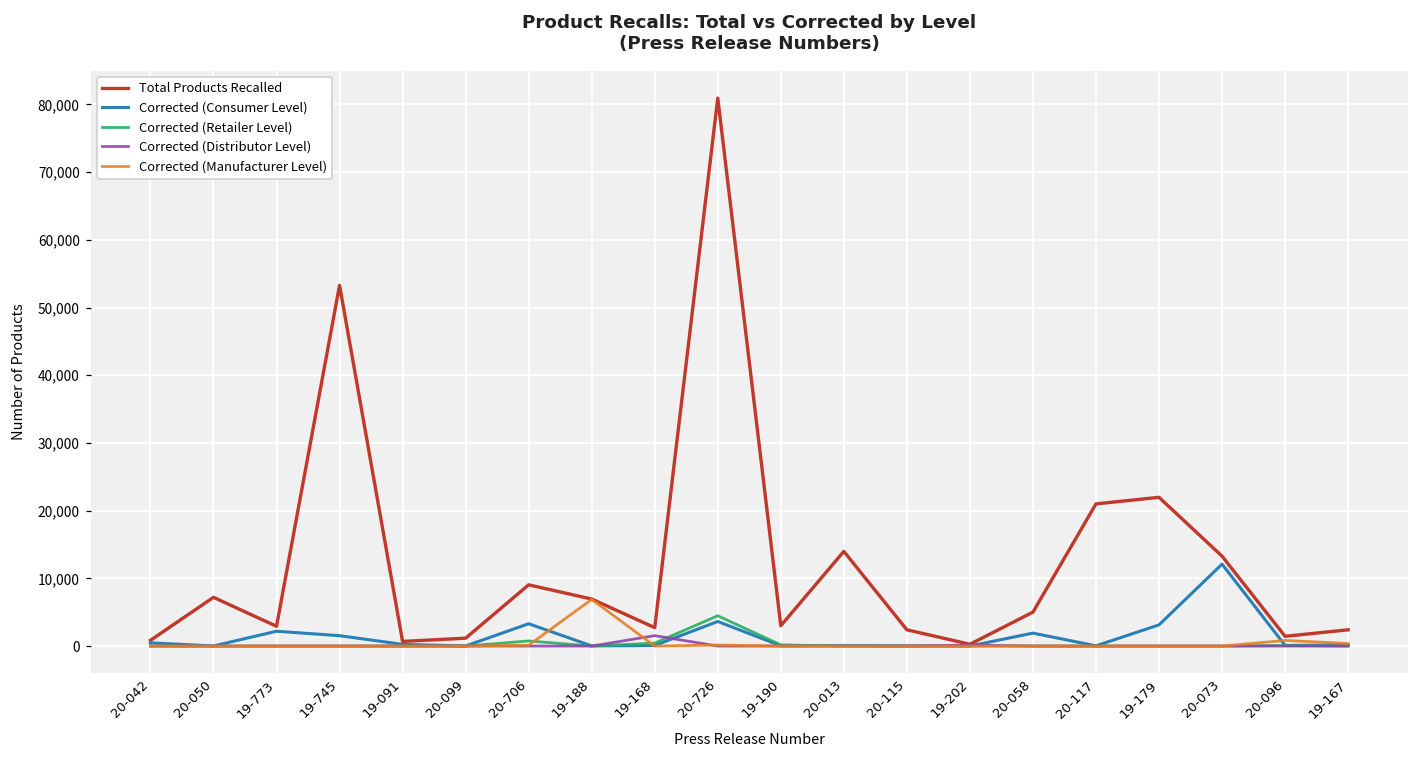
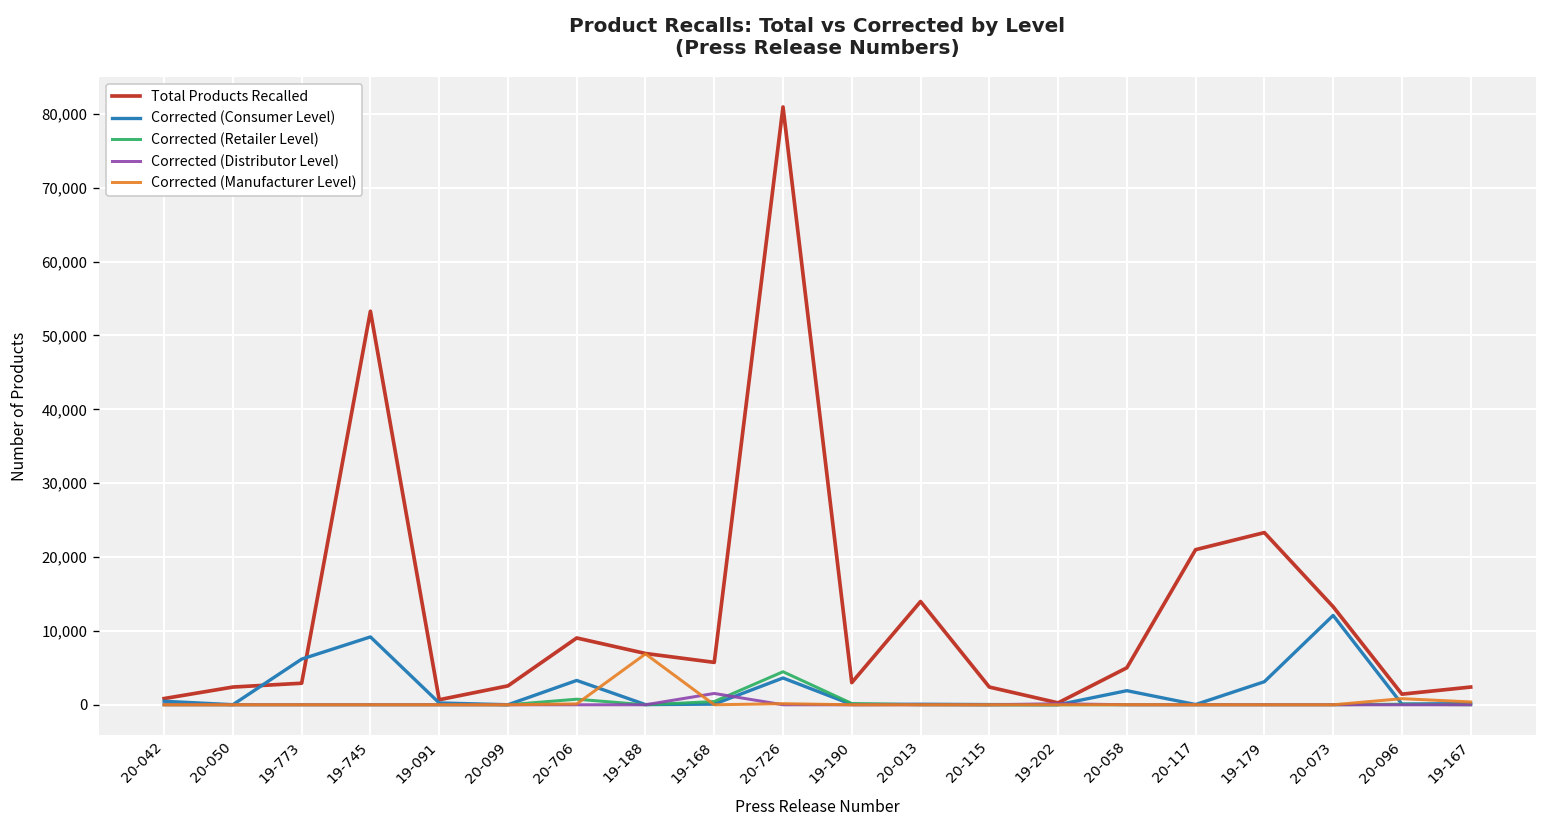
  {
    "Total Products Recalled": {
-     "20-050": "7,000",
+     "20-050": "2,000",
      "19-773": "3,000",
      "19-745": "53,000",
      "19-091": "1,000",
-     "20-099": "1,000",
+     "20-099": "3,000",
      "20-706": "9,000",
-     "19-168": "3,000",
+     "19-168": "6,000",
      "20-726": "81,000",
      "19-190": "3,000",
      "20-013": "14,000",
      "20-115": "2,000",
      "20-058": "5,000",
      "20-117": "21,000",
-     "19-179": "22,000",
+     "19-179": "23,000",
      "20-073": "13,000",
      "20-096": "1,000",
      "19-167": "2,000"
    },
    "Corrected (Consumer Level)": {
-     "19-773": "2,000",
-     "19-745": "2,000",
+     "19-773": "6,000",
+     "19-745": "9,000",
      "20-706": "3,000",
      "20-726": "4,000",
      "20-058": "2,000",
      "19-179": "3,000",
      "20-073": "12,000"
    },
    "Corrected (Retailer Level)": {
      "20-706": "1,000",
      "20-726": "4,000"
    },
    "Corrected (Distributor Level)": {
      "19-168": "2,000"
    },
    "Corrected (Manufacturer Level)": {
      "20-096": "1,000"
    }
  }
